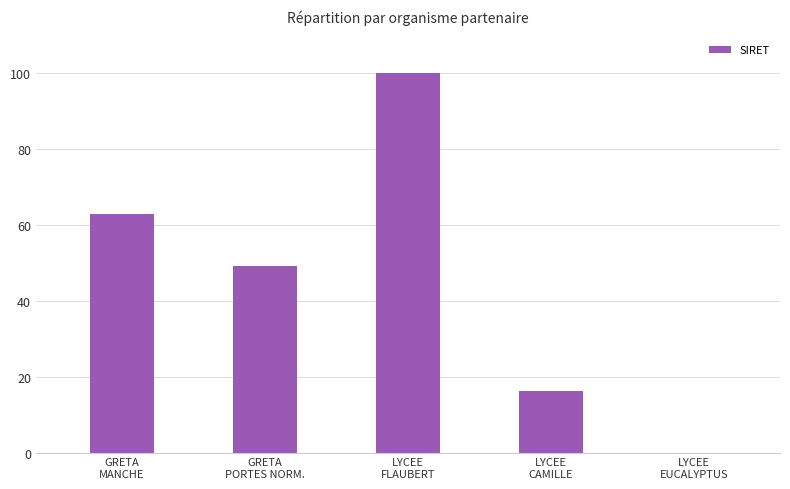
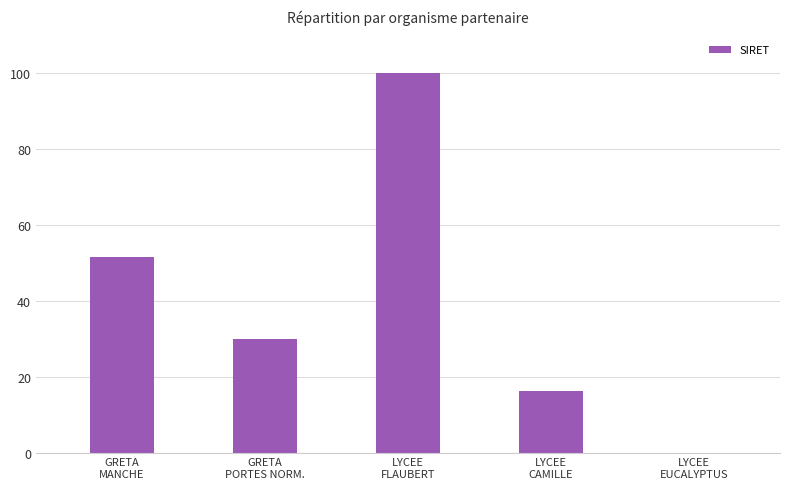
  {
-   "GRETA MANCHE": 63,
-   "GRETA PORTES NORM.": 49,
+   "GRETA MANCHE": 52,
+   "GRETA PORTES NORM.": 30,
    "LYCEE FLAUBERT": 100,
    "LYCEE CAMILLE": 16,
    "LYCEE EUCALYPTUS": 0
  }
